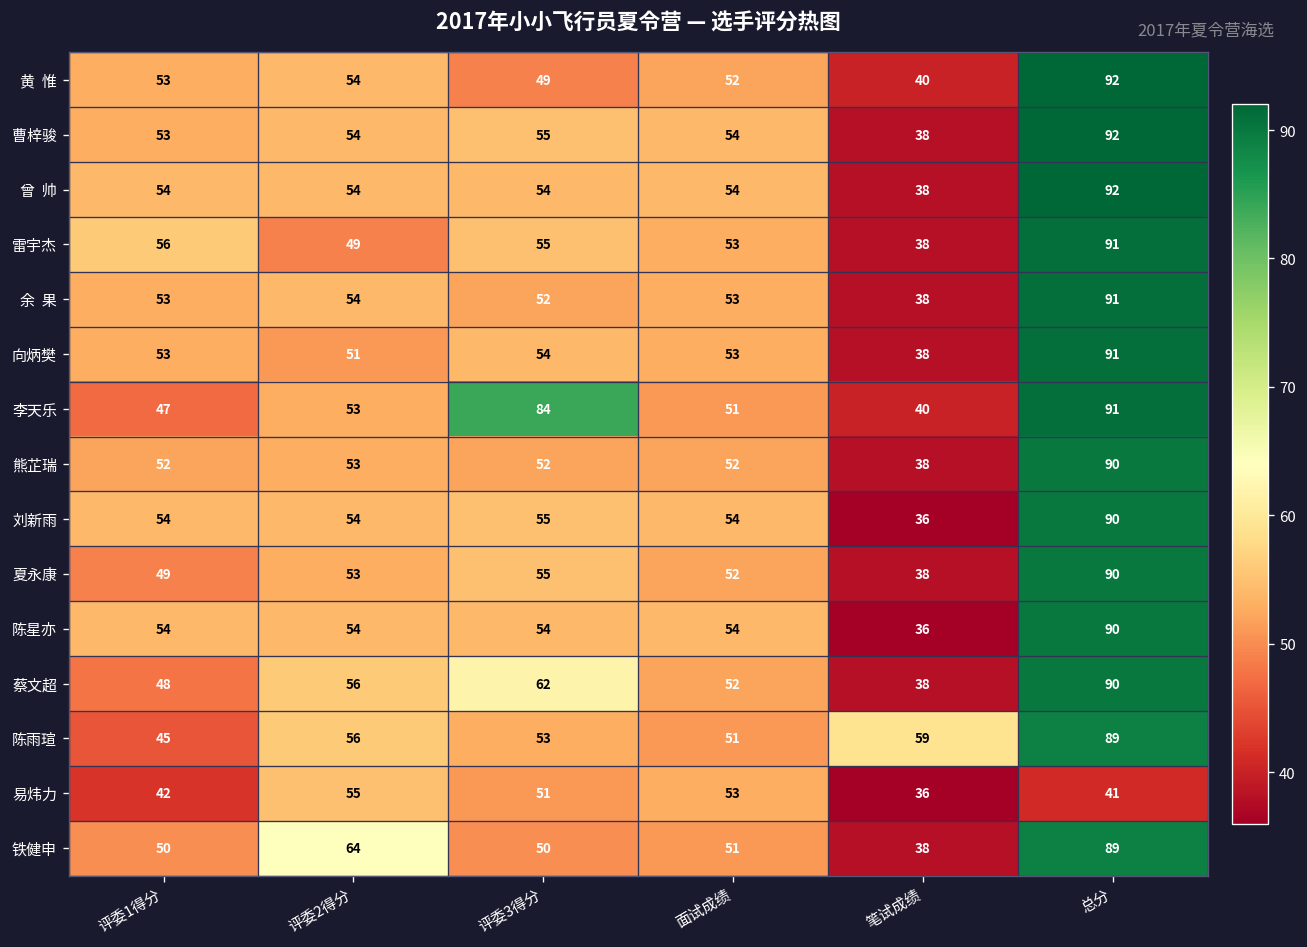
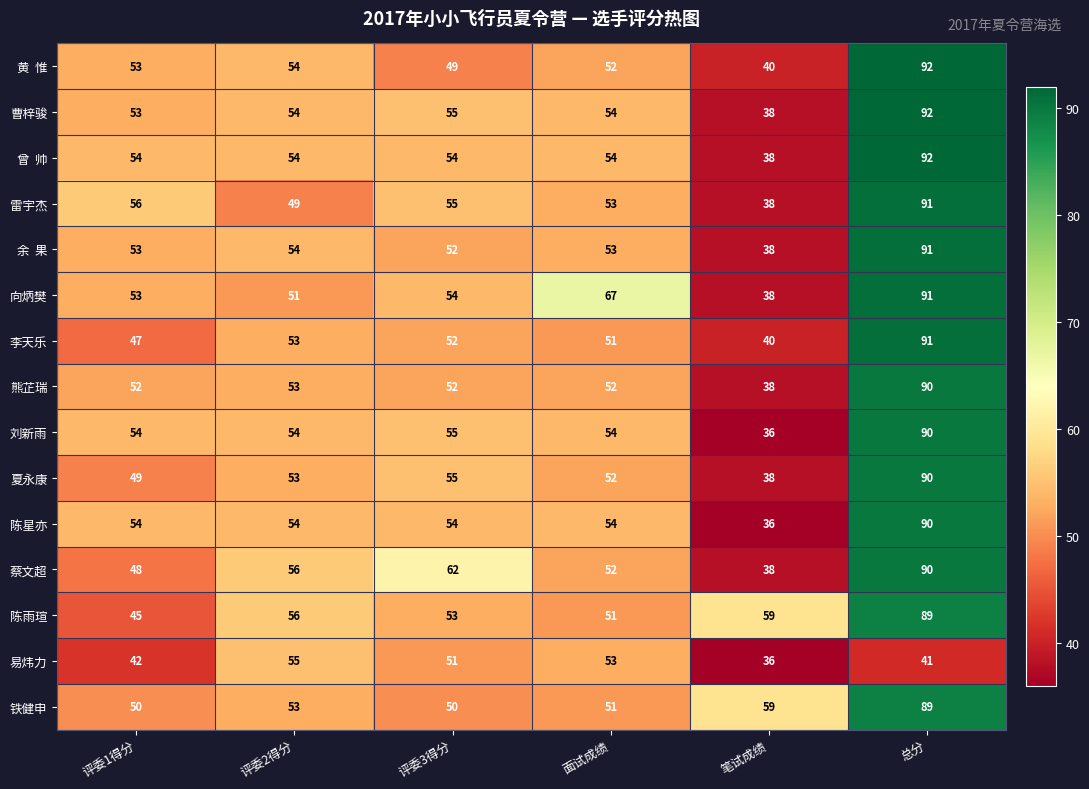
  {
    "黄 惟": {
      "评委1得分": 53,
      "评委2得分": 54,
      "评委3得分": 49,
      "面试成绩": 52,
      "笔试成绩": 40,
      "总分": 92
    },
    "曹梓骏": {
      "评委1得分": 53,
      "评委2得分": 54,
      "评委3得分": 55,
      "面试成绩": 54,
      "笔试成绩": 38,
      "总分": 92
    },
    "曾 帅": {
      "评委1得分": 54,
      "评委2得分": 54,
      "评委3得分": 54,
      "面试成绩": 54,
      "笔试成绩": 38,
      "总分": 92
    },
    "雷宇杰": {
      "评委1得分": 56,
      "评委2得分": 49,
      "评委3得分": 55,
      "面试成绩": 53,
      "笔试成绩": 38,
      "总分": 91
    },
    "余 果": {
      "评委1得分": 53,
      "评委2得分": 54,
      "评委3得分": 52,
      "面试成绩": 53,
      "笔试成绩": 38,
      "总分": 91
    },
    "向炳樊": {
      "评委1得分": 53,
      "评委2得分": 51,
      "评委3得分": 54,
-     "面试成绩": 53,
+     "面试成绩": 67,
      "笔试成绩": 38,
      "总分": 91
    },
    "李天乐": {
      "评委1得分": 47,
      "评委2得分": 53,
-     "评委3得分": 84,
+     "评委3得分": 52,
      "面试成绩": 51,
      "笔试成绩": 40,
      "总分": 91
    },
    "熊芷瑞": {
      "评委1得分": 52,
      "评委2得分": 53,
      "评委3得分": 52,
      "面试成绩": 52,
      "笔试成绩": 38,
      "总分": 90
    },
    "刘新雨": {
      "评委1得分": 54,
      "评委2得分": 54,
      "评委3得分": 55,
      "面试成绩": 54,
      "笔试成绩": 36,
      "总分": 90
    },
    "夏永康": {
      "评委1得分": 49,
      "评委2得分": 53,
      "评委3得分": 55,
      "面试成绩": 52,
      "笔试成绩": 38,
      "总分": 90
    },
    "陈星亦": {
      "评委1得分": 54,
      "评委2得分": 54,
      "评委3得分": 54,
      "面试成绩": 54,
      "笔试成绩": 36,
      "总分": 90
    },
    "蔡文超": {
      "评委1得分": 48,
      "评委2得分": 56,
      "评委3得分": 62,
      "面试成绩": 52,
      "笔试成绩": 38,
      "总分": 90
    },
    "陈雨瑄": {
      "评委1得分": 45,
      "评委2得分": 56,
      "评委3得分": 53,
      "面试成绩": 51,
      "笔试成绩": 59,
      "总分": 89
    },
    "易炜力": {
      "评委1得分": 42,
      "评委2得分": 55,
      "评委3得分": 51,
      "面试成绩": 53,
      "笔试成绩": 36,
      "总分": 41
    },
    "铁健申": {
      "评委1得分": 50,
-     "评委2得分": 64,
+     "评委2得分": 53,
      "评委3得分": 50,
      "面试成绩": 51,
-     "笔试成绩": 38,
+     "笔试成绩": 59,
      "总分": 89
    }
  }
